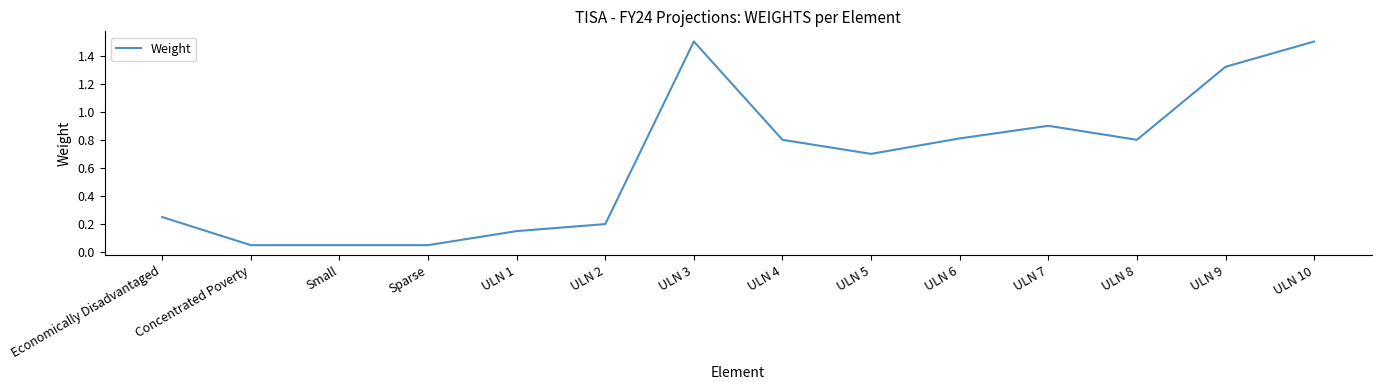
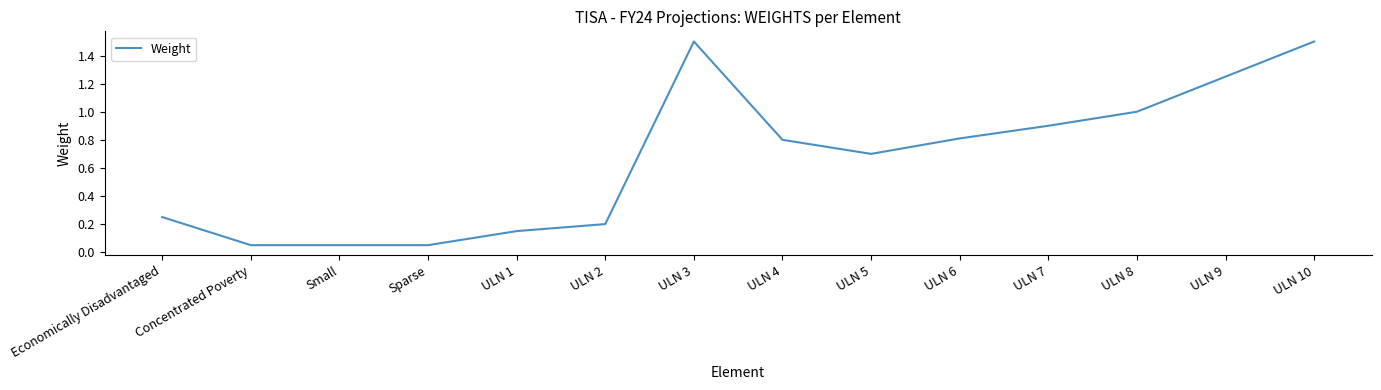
  {
    "Economically Disadvantaged": 0.25,
    "Concentrated Poverty": 0.05,
    "Small": 0.05,
    "Sparse": 0.05,
    "ULN 1": 0.15,
    "ULN 2": 0.20,
    "ULN 3": 1.50,
    "ULN 4": 0.80,
    "ULN 5": 0.70,
    "ULN 6": 0.81,
    "ULN 7": 0.90,
-   "ULN 8": 0.8,
-   "ULN 9": 1.32,
+   "ULN 8": 1.0,
+   "ULN 9": 1.25,
    "ULN 10": 1.50
  }
